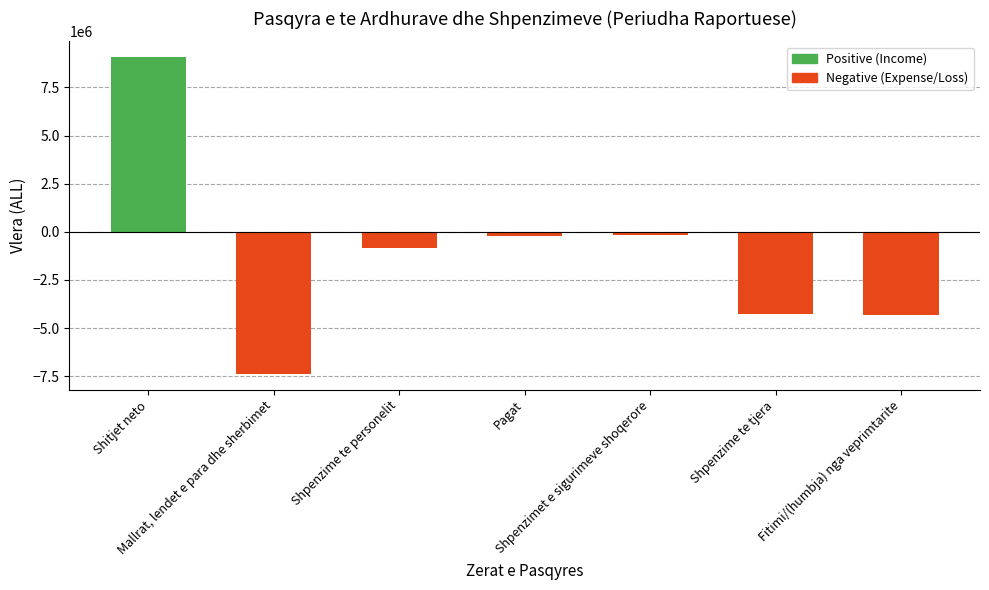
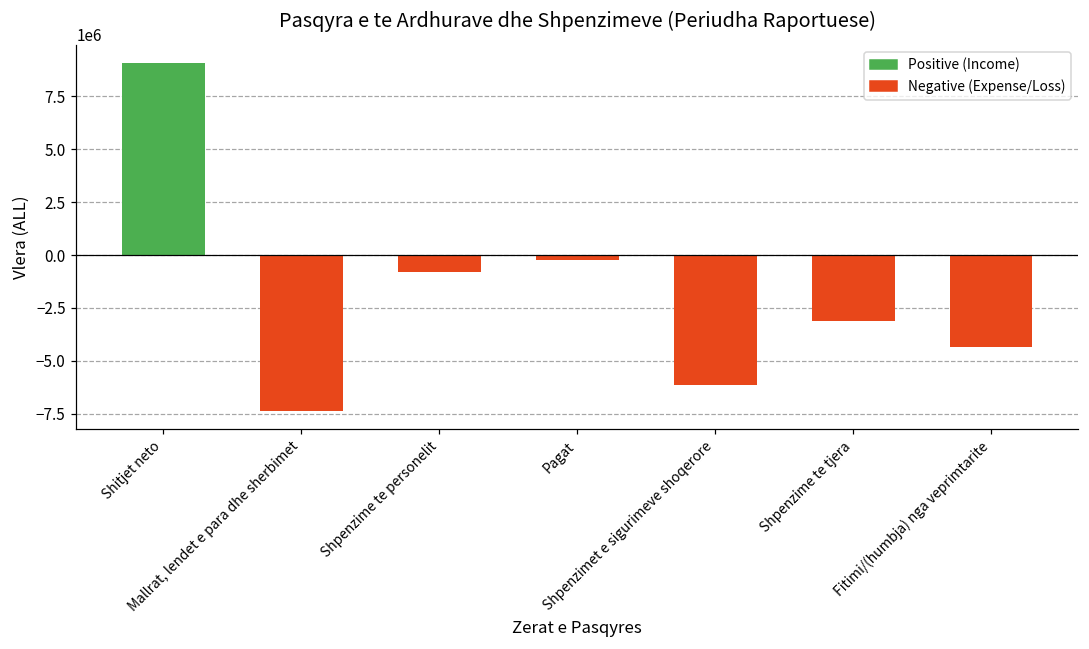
  {
    "Shitjet neto": 9100000,
    "Mallrat, lendet e para dhe sherbimet": -7400000,
    "Shpenzime te personelit": -800000,
    "Pagat": -200000,
-   "Shpenzimet e sigurimeve shoqerore": -200000,
-   "Shpenzime te tjera": -4300000,
+   "Shpenzimet e sigurimeve shoqerore": -6100000,
+   "Shpenzime te tjera": -3100000,
    "Fitimi/(humbja) nga veprimtarite": -4300000
  }
